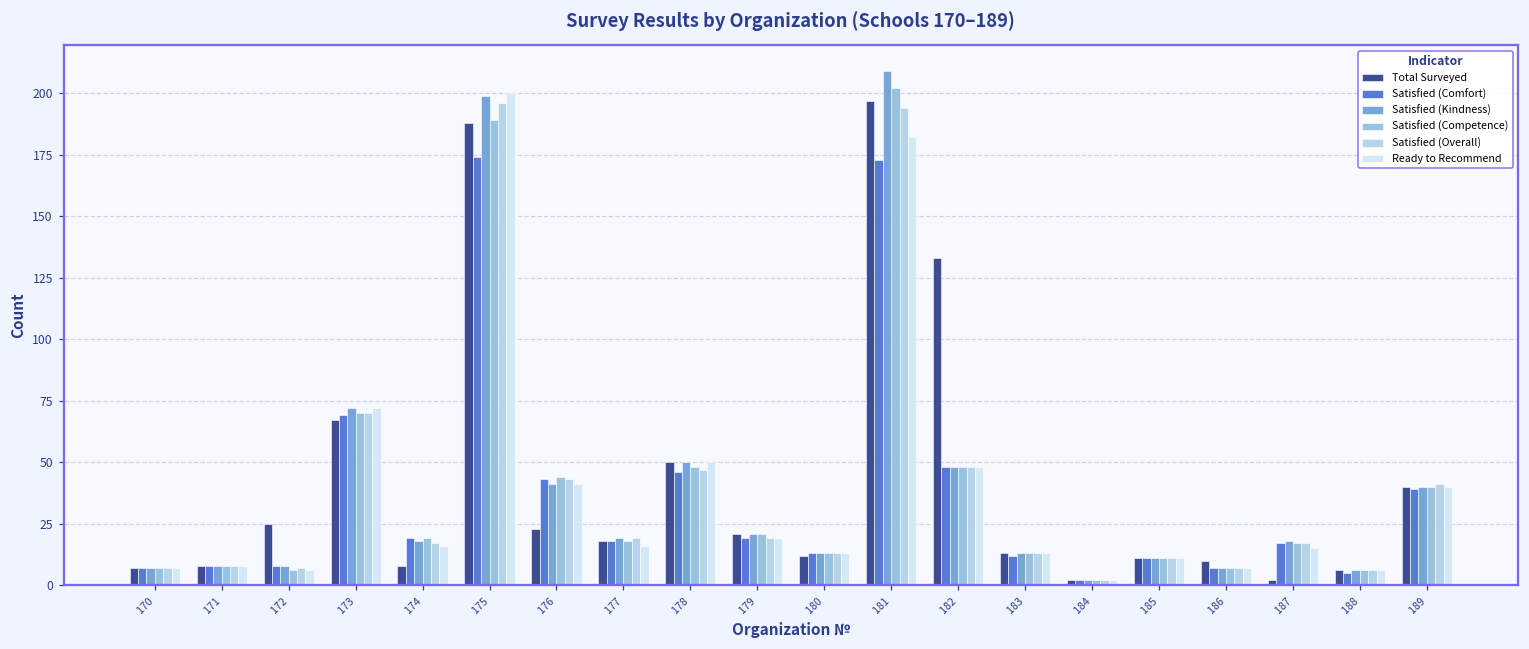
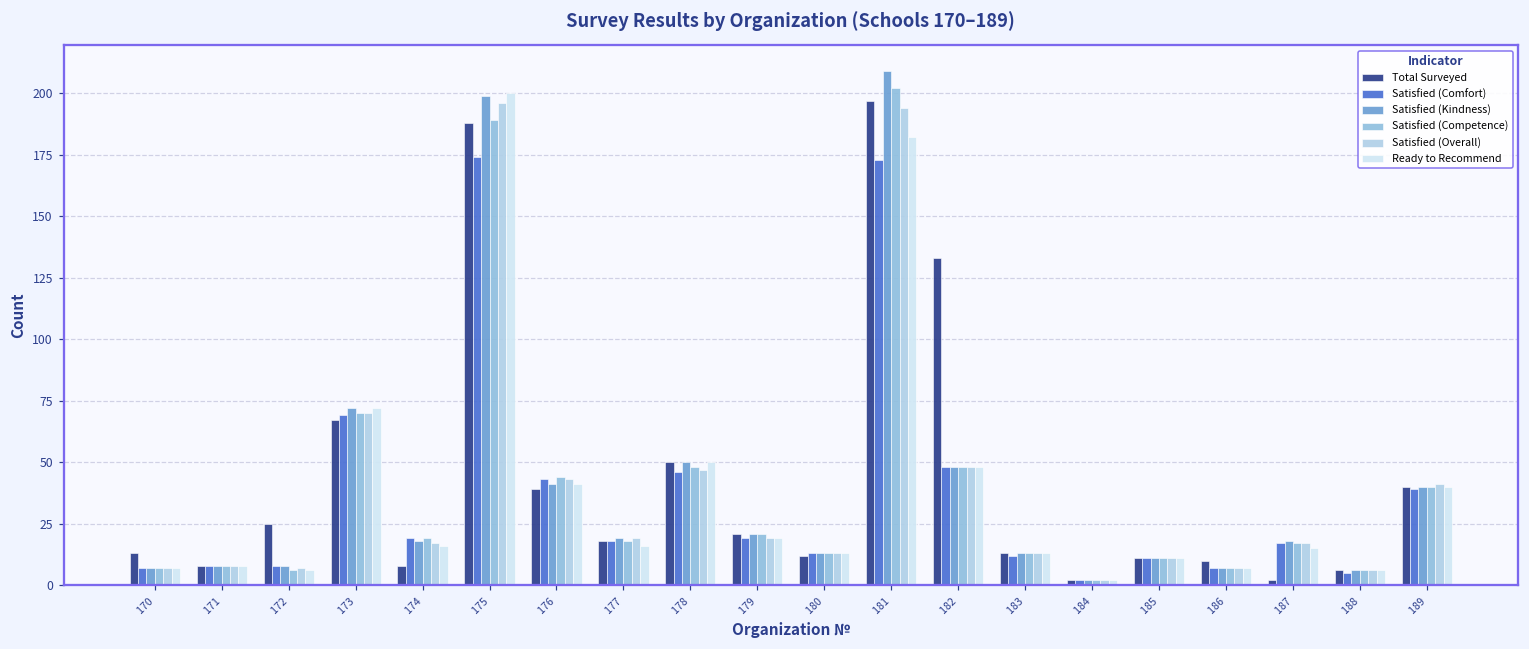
  {
    "Total Surveyed": {
-     "170": 7,
+     "170": 13,
      "171": 8,
      "172": 25,
      "173": 67,
      "174": 8,
      "175": 188,
-     "176": 23,
+     "176": 39,
      "177": 18,
      "178": 50,
      "179": 21,
      "180": 12,
      "181": 197,
      "182": 133,
      "183": 13,
      "184": 2,
      "185": 11,
      "186": 10,
      "187": 2,
      "188": 6,
      "189": 40
    }
  }
